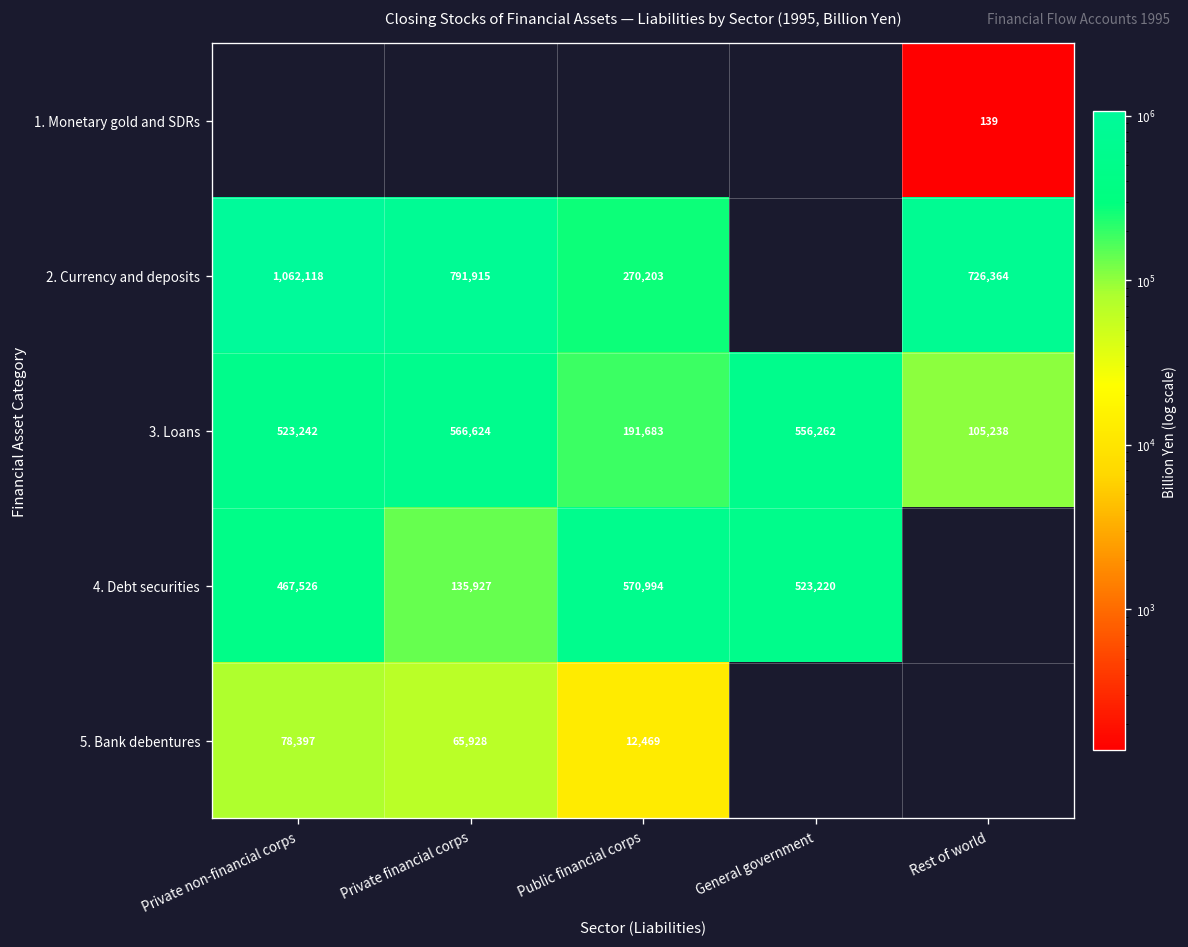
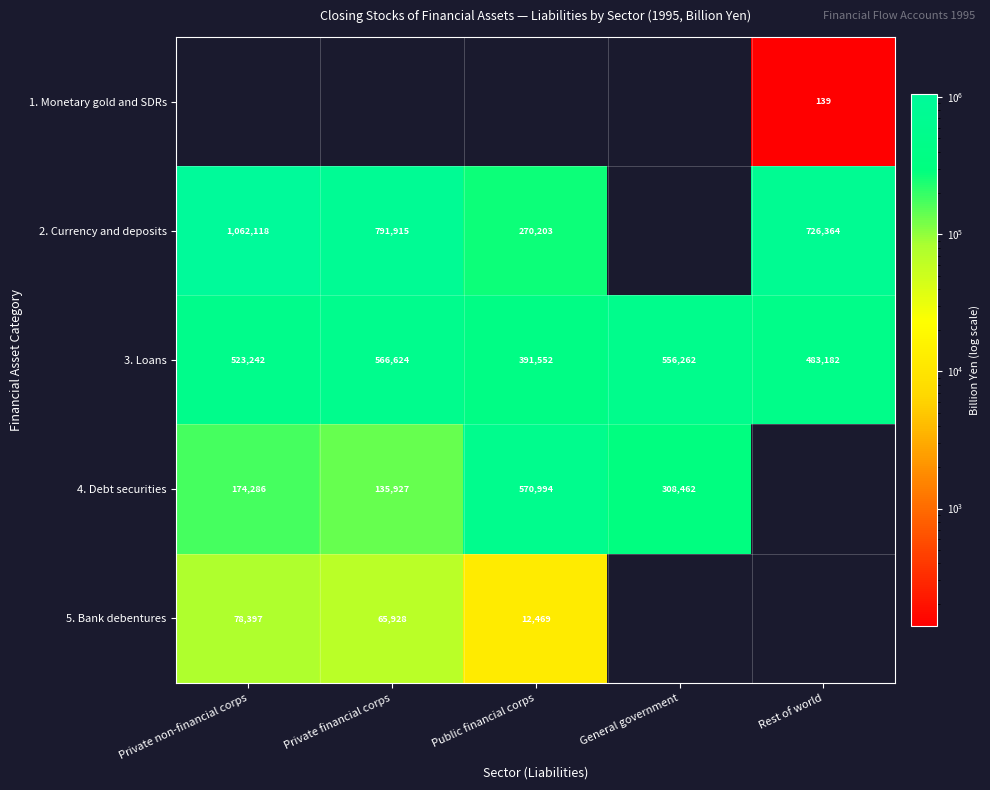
  {
    "1. Monetary gold and SDRs": {
      "Rest of world": "139"
    },
    "2. Currency and deposits": {
      "Private non-financial corps": "1,062,118",
      "Private financial corps": "791,915",
      "Public financial corps": "270,203",
      "Rest of world": "726,364"
    },
    "3. Loans": {
      "Private non-financial corps": "523,242",
      "Private financial corps": "566,624",
-     "Public financial corps": "191,683",
+     "Public financial corps": "391,552",
      "General government": "556,262",
-     "Rest of world": "105,238"
+     "Rest of world": "483,182"
    },
    "4. Debt securities": {
-     "Private non-financial corps": "467,526",
+     "Private non-financial corps": "174,286",
      "Private financial corps": "135,927",
      "Public financial corps": "570,994",
-     "General government": "523,220"
+     "General government": "308,462"
    },
    "5. Bank debentures": {
      "Private non-financial corps": "78,397",
      "Private financial corps": "65,928",
      "Public financial corps": "12,469"
    }
  }
